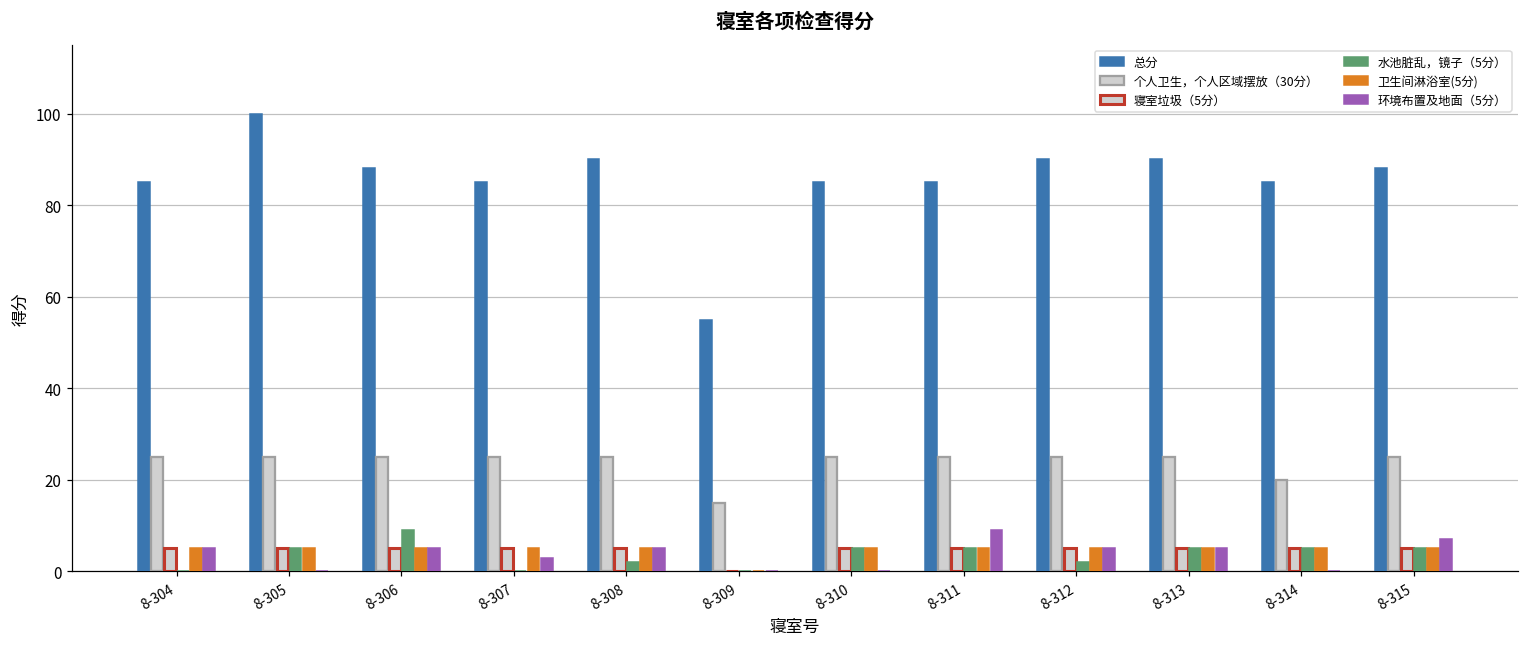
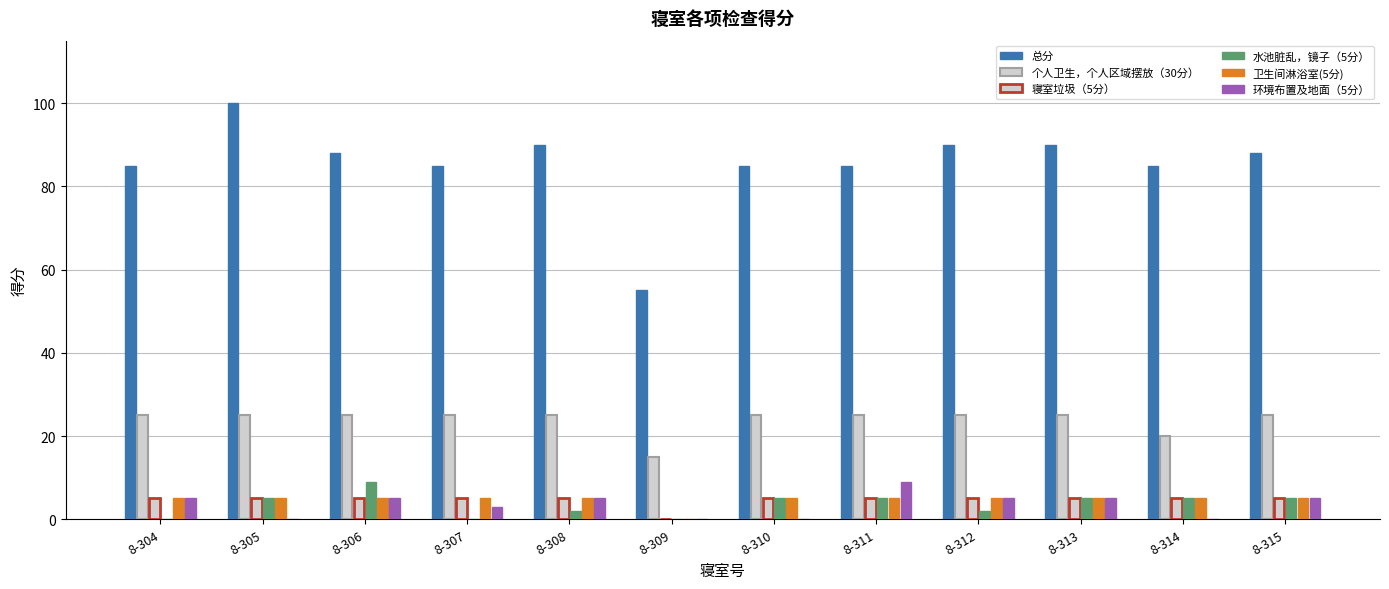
  {
    "总分": {
      "8-304": 85,
      "8-305": 100,
      "8-306": 88,
      "8-307": 85,
      "8-308": 90,
      "8-309": 55,
      "8-310": 85,
      "8-311": 85,
      "8-312": 90,
      "8-313": 90,
      "8-314": 85,
      "8-315": 88
    },
    "水池脏乱，镜子（5分）": {
      "8-304": 0,
      "8-305": 5,
      "8-306": 9,
      "8-307": 0,
      "8-308": 2,
      "8-309": 0,
      "8-310": 5,
      "8-311": 5,
      "8-312": 2,
      "8-313": 5,
      "8-314": 5,
      "8-315": 5
    },
    "卫生间淋浴室(5分)": {
      "8-304": 5,
      "8-305": 5,
      "8-306": 5,
      "8-307": 5,
      "8-308": 5,
      "8-309": 0,
      "8-310": 5,
      "8-311": 5,
      "8-312": 5,
      "8-313": 5,
      "8-314": 5,
      "8-315": 5
    },
    "环境布置及地面（5分）": {
      "8-304": 5,
      "8-305": 0,
      "8-306": 5,
      "8-307": 3,
      "8-308": 5,
      "8-309": 0,
      "8-310": 0,
      "8-311": 9,
      "8-312": 5,
      "8-313": 5,
      "8-314": 0,
-     "8-315": 7
+     "8-315": 5
    }
  }
